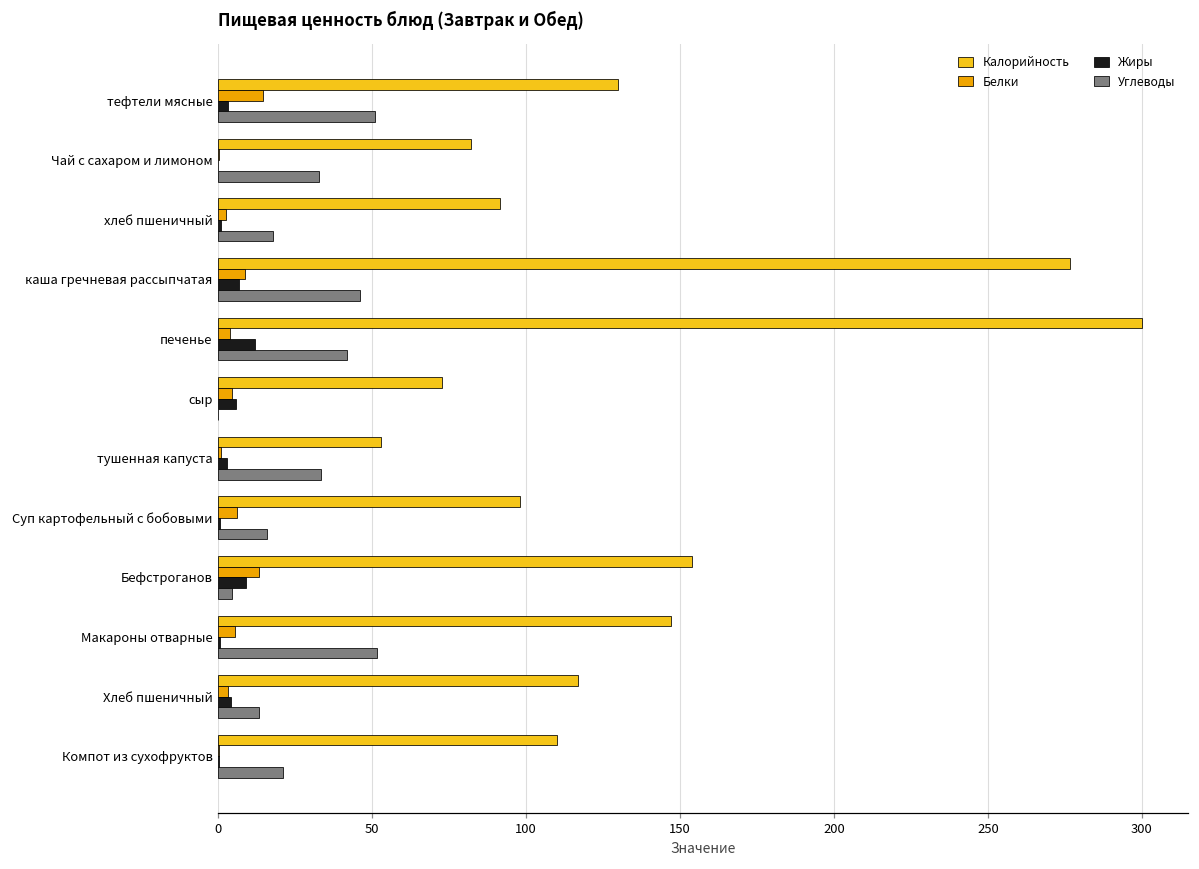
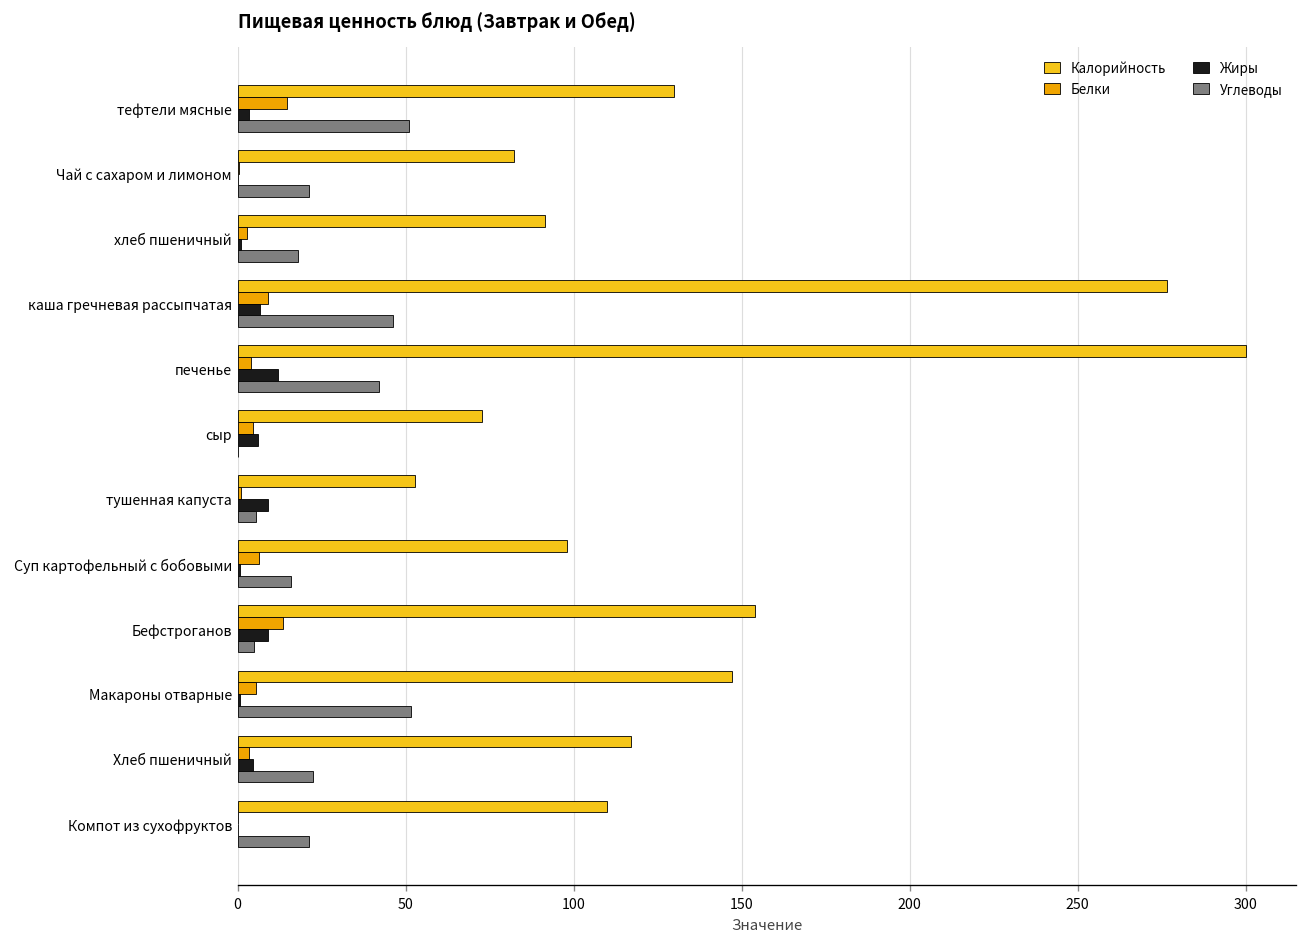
  {
    "Жиры": {
      "тефтели мясные": 3,
      "хлеб пшеничный": 1,
      "каша гречневая рассыпчатая": 7,
      "печенье": 12,
      "сыр": 6,
-     "тушенная капуста": 3,
+     "тушенная капуста": 9,
      "Бефстроганов": 9,
      "Хлеб пшеничный": 4
    },
    "Углеводы": {
      "тефтели мясные": 51,
-     "Чай с сахаром и лимоном": 33,
+     "Чай с сахаром и лимоном": 21,
      "хлеб пшеничный": 18,
      "каша гречневая рассыпчатая": 46,
      "печенье": 42,
      "сыр": 0,
-     "тушенная капуста": 34,
+     "тушенная капуста": 6,
      "Суп картофельный с бобовыми": 16,
      "Бефстроганов": 5,
      "Макароны отварные": 52,
-     "Хлеб пшеничный": 13,
+     "Хлеб пшеничный": 23,
      "Компот из сухофруктов": 21
    }
  }
